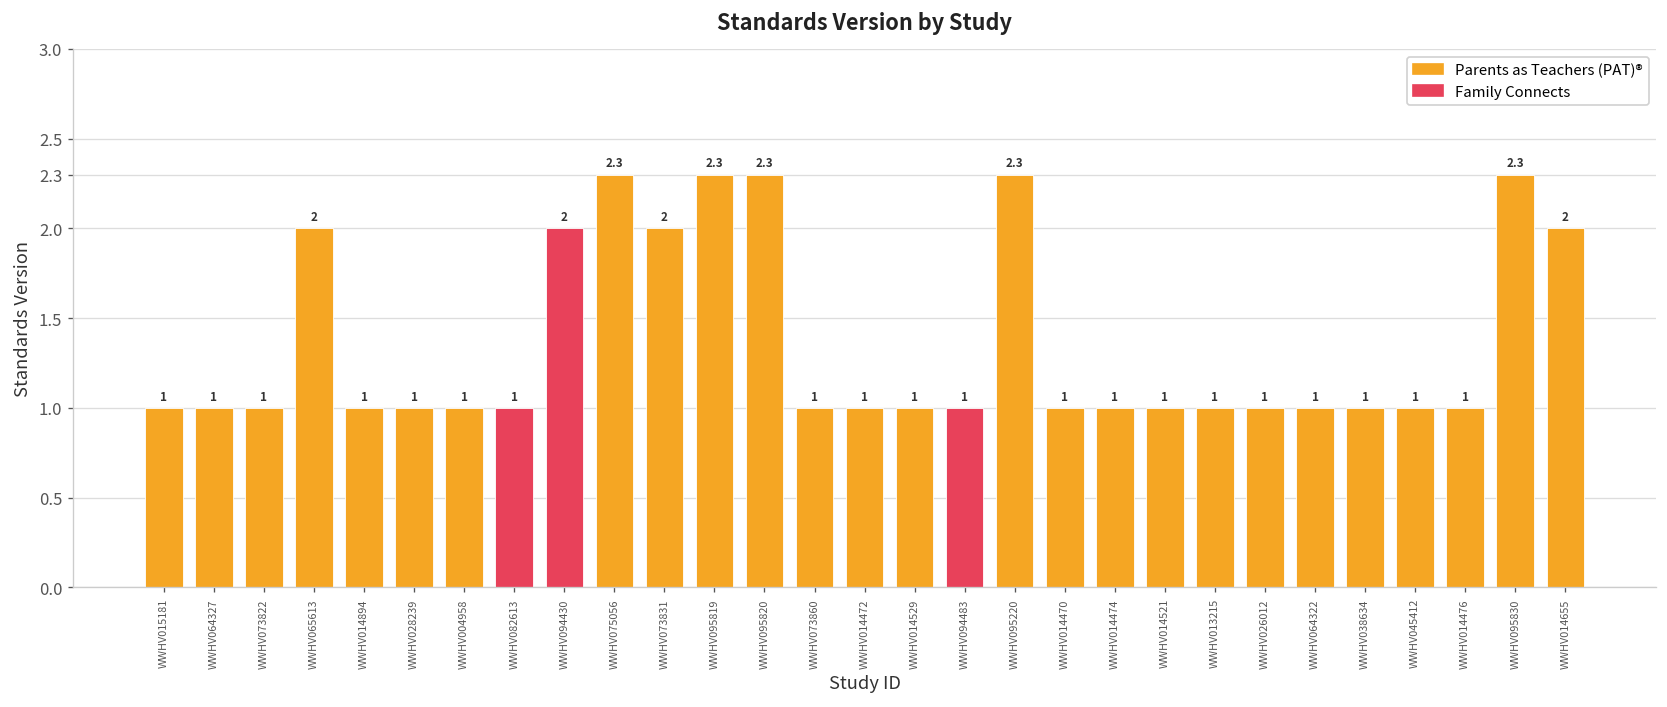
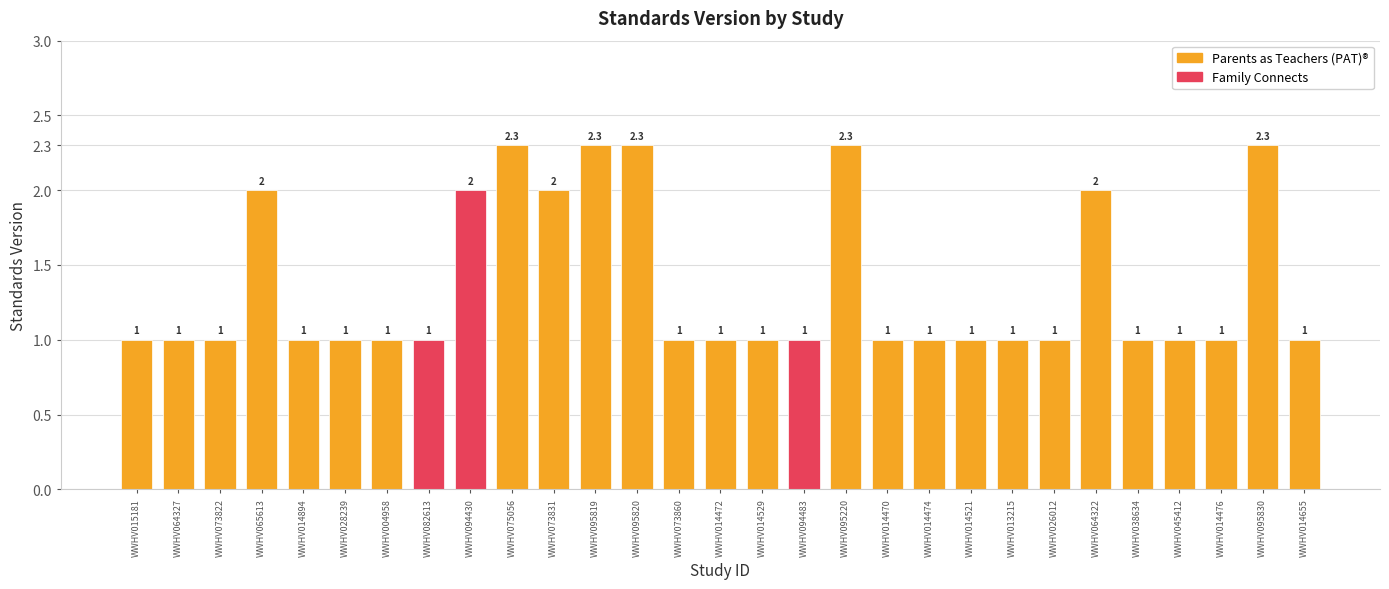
  {
    "WWHV015181": 1,
    "WWHV064327": 1,
    "WWHV073822": 1,
    "WWHV065613": 2,
    "WWHV014894": 1,
    "WWHV028239": 1,
    "WWHV004958": 1,
    "WWHV082613": 1,
    "WWHV094430": 2,
    "WWHV075056": 2.3,
    "WWHV073831": 2,
    "WWHV095819": 2.3,
    "WWHV095820": 2.3,
    "WWHV073860": 1,
    "WWHV014472": 1,
    "WWHV014529": 1,
    "WWHV094483": 1,
    "WWHV095220": 2.3,
    "WWHV014470": 1,
    "WWHV014474": 1,
    "WWHV014521": 1,
    "WWHV013215": 1,
    "WWHV026012": 1,
-   "WWHV064322": 1,
+   "WWHV064322": 2,
    "WWHV038634": 1,
    "WWHV045412": 1,
    "WWHV014476": 1,
    "WWHV095830": 2.3,
-   "WWHV014655": 2
+   "WWHV014655": 1
  }
